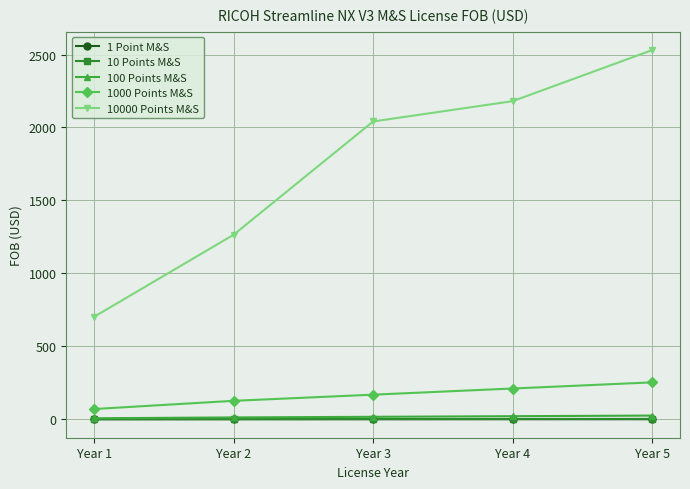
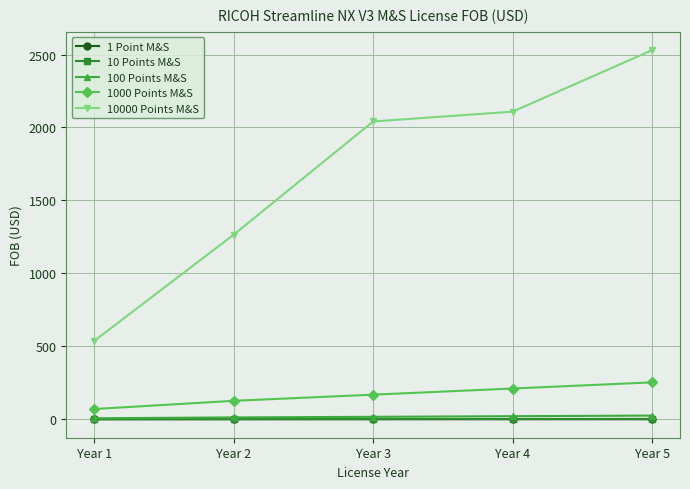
  {
    "10000 Points M&S": {
-     "Year 1": 700,
+     "Year 1": 540,
      "Year 2": 1270,
      "Year 3": 2040,
-     "Year 4": 2180,
+     "Year 4": 2110,
      "Year 5": 2530
    }
  }
